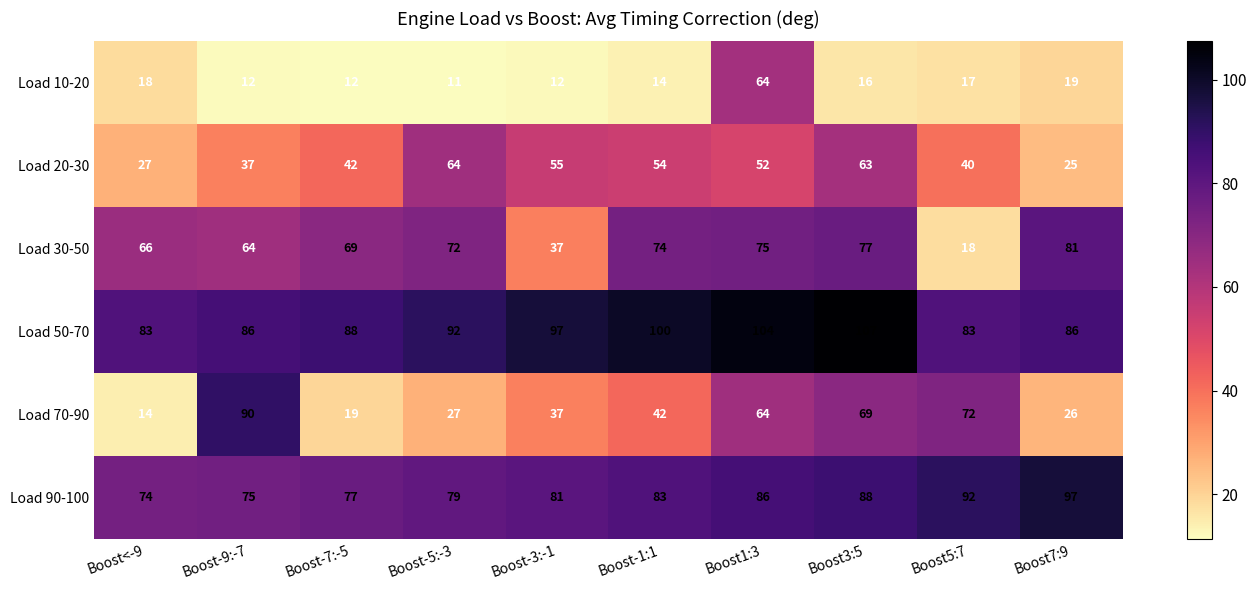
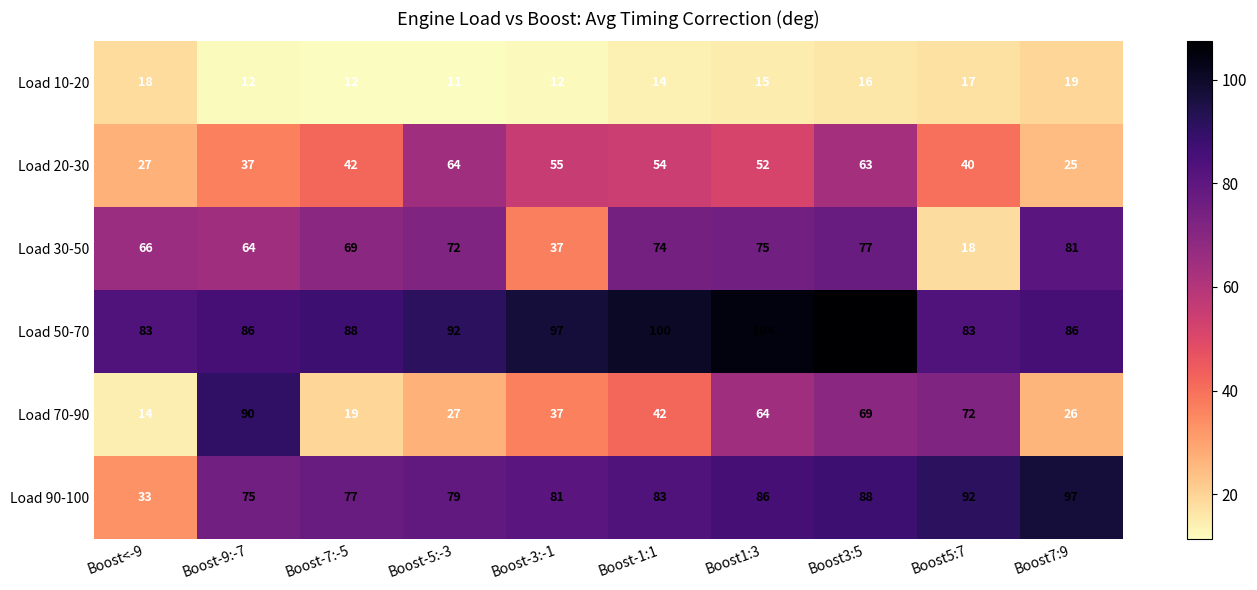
  {
    "Load 10-20": {
      "Boost<-9": 18,
      "Boost-9:-7": 12,
      "Boost-7:-5": 12,
      "Boost-5:-3": 11,
      "Boost-3:-1": 12,
      "Boost-1:1": 14,
-     "Boost1:3": 64,
+     "Boost1:3": 15,
      "Boost3:5": 16,
      "Boost5:7": 17,
      "Boost7:9": 19
    },
    "Load 20-30": {
      "Boost<-9": 27,
      "Boost-9:-7": 37,
      "Boost-7:-5": 42,
      "Boost-5:-3": 64,
      "Boost-3:-1": 55,
      "Boost-1:1": 54,
      "Boost1:3": 52,
      "Boost3:5": 63,
      "Boost5:7": 40,
      "Boost7:9": 25
    },
    "Load 30-50": {
      "Boost<-9": 66,
      "Boost-9:-7": 64,
      "Boost-7:-5": 69,
      "Boost-5:-3": 72,
      "Boost-3:-1": 37,
      "Boost-1:1": 74,
      "Boost1:3": 75,
      "Boost3:5": 77,
      "Boost5:7": 18,
      "Boost7:9": 81
    },
    "Load 50-70": {
      "Boost<-9": 83,
      "Boost-9:-7": 86,
      "Boost-7:-5": 88,
      "Boost-5:-3": 92,
      "Boost-3:-1": 97,
      "Boost5:7": 83,
      "Boost7:9": 86
    },
    "Load 70-90": {
      "Boost<-9": 14,
      "Boost-9:-7": 90,
      "Boost-7:-5": 19,
      "Boost-5:-3": 27,
      "Boost-3:-1": 37,
      "Boost-1:1": 42,
      "Boost1:3": 64,
      "Boost3:5": 69,
      "Boost5:7": 72,
      "Boost7:9": 26
    },
    "Load 90-100": {
-     "Boost<-9": 74,
+     "Boost<-9": 33,
      "Boost-9:-7": 75,
      "Boost-7:-5": 77,
      "Boost-5:-3": 79,
      "Boost-3:-1": 81,
      "Boost-1:1": 83,
      "Boost1:3": 86,
      "Boost3:5": 88,
      "Boost5:7": 92,
      "Boost7:9": 97
    }
  }
